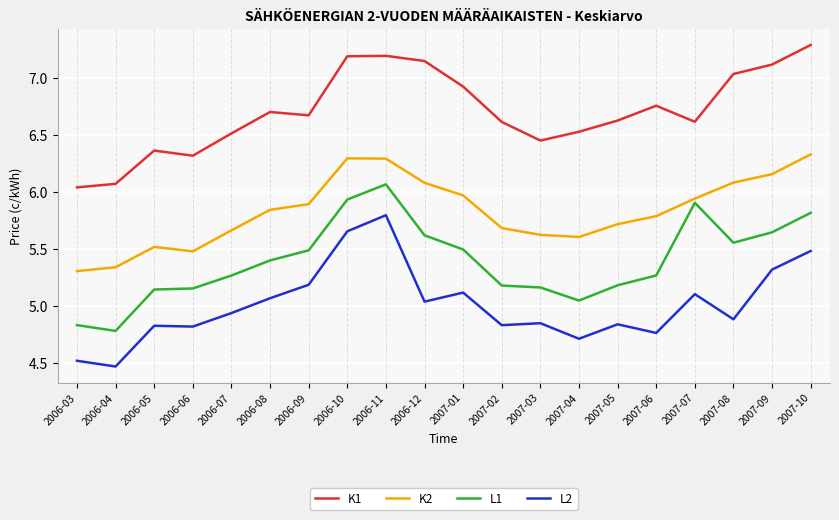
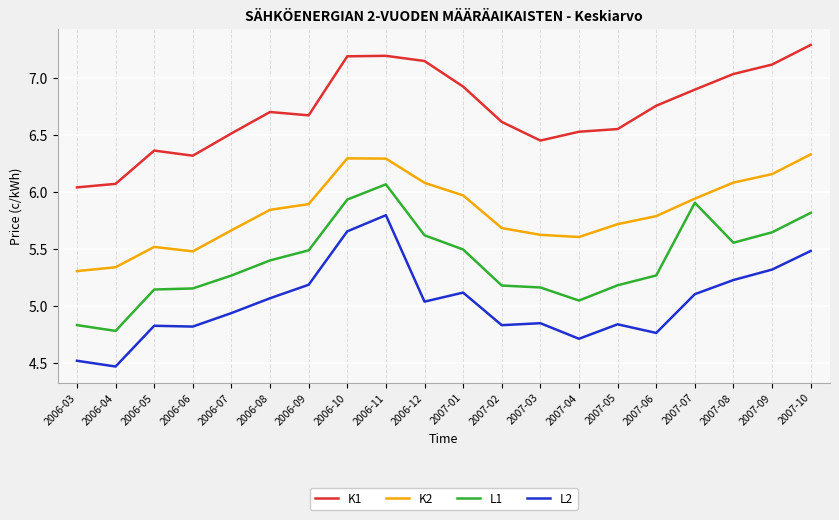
  {
    "K1": {
      "2006-03": 6.04,
      "2006-04": 6.07,
      "2006-05": 6.36,
      "2006-06": 6.32,
      "2006-07": 6.51,
      "2006-08": 6.70,
      "2006-09": 6.67,
      "2006-10": 7.19,
      "2006-11": 7.19,
      "2006-12": 7.15,
      "2007-01": 6.92,
      "2007-02": 6.61,
      "2007-03": 6.45,
      "2007-04": 6.53,
-     "2007-05": 6.63,
+     "2007-05": 6.55,
      "2007-06": 6.76,
-     "2007-07": 6.62,
+     "2007-07": 6.90,
      "2007-08": 7.03,
      "2007-09": 7.12,
      "2007-10": 7.29
    },
    "K2": {
      "2006-03": 5.30,
      "2006-04": 5.34,
      "2006-05": 5.52,
      "2006-06": 5.48,
      "2006-07": 5.66,
      "2006-08": 5.84,
      "2006-09": 5.89,
      "2006-10": 6.29,
      "2006-11": 6.29,
      "2006-12": 6.08,
      "2007-01": 5.97,
      "2007-02": 5.68,
      "2007-03": 5.62,
      "2007-04": 5.60,
      "2007-05": 5.72,
      "2007-06": 5.79,
      "2007-07": 5.94,
      "2007-08": 6.08,
      "2007-09": 6.16,
      "2007-10": 6.33
    },
    "L1": {
      "2006-03": 4.83,
      "2006-04": 4.78,
      "2006-05": 5.14,
      "2006-06": 5.15,
      "2006-07": 5.27,
      "2006-08": 5.40,
      "2006-09": 5.49,
      "2006-10": 5.93,
      "2006-11": 6.07,
      "2006-12": 5.62,
      "2007-01": 5.49,
      "2007-02": 5.18,
      "2007-03": 5.16,
      "2007-04": 5.05,
      "2007-05": 5.18,
      "2007-06": 5.27,
      "2007-07": 5.90,
      "2007-08": 5.55,
      "2007-09": 5.65,
      "2007-10": 5.82
    },
    "L2": {
      "2006-03": 4.52,
      "2006-04": 4.47,
      "2006-05": 4.82,
      "2006-06": 4.82,
      "2006-07": 4.94,
      "2006-08": 5.07,
      "2006-09": 5.18,
      "2006-10": 5.65,
      "2006-11": 5.80,
      "2006-12": 5.04,
      "2007-01": 5.12,
      "2007-02": 4.83,
      "2007-03": 4.85,
      "2007-04": 4.71,
      "2007-05": 4.84,
      "2007-06": 4.76,
      "2007-07": 5.10,
-     "2007-08": 4.88,
+     "2007-08": 5.23,
      "2007-09": 5.32,
      "2007-10": 5.48
    }
  }
